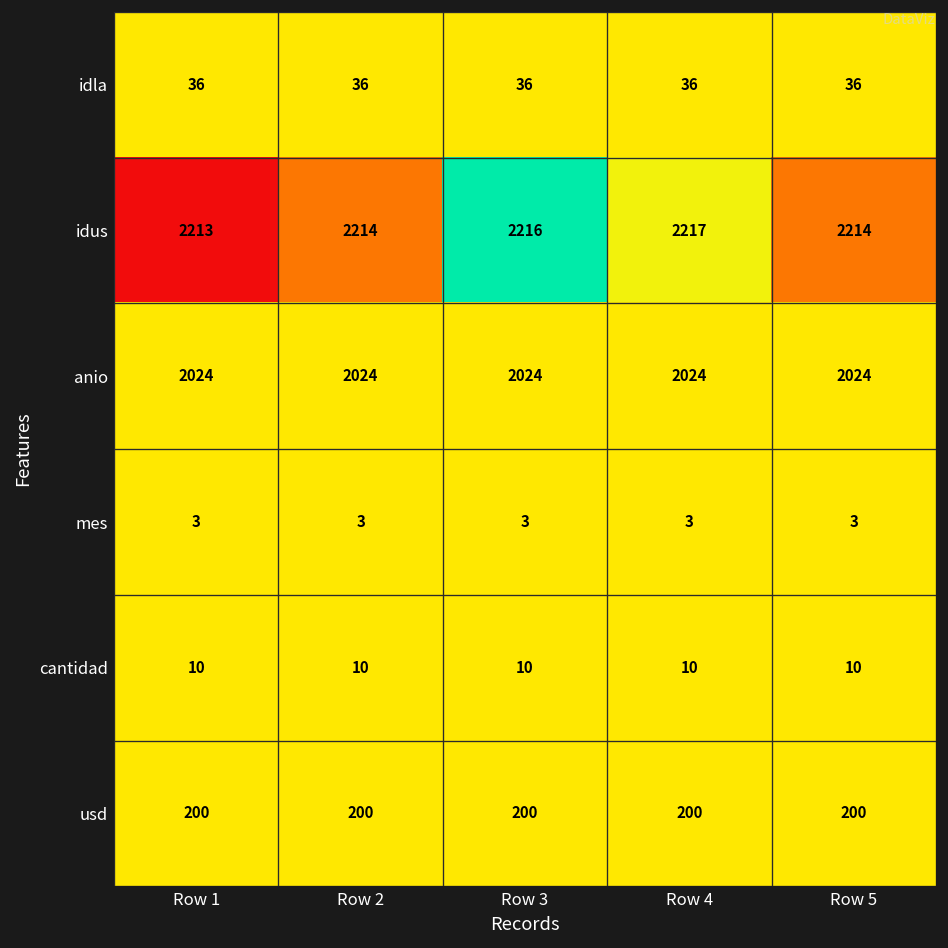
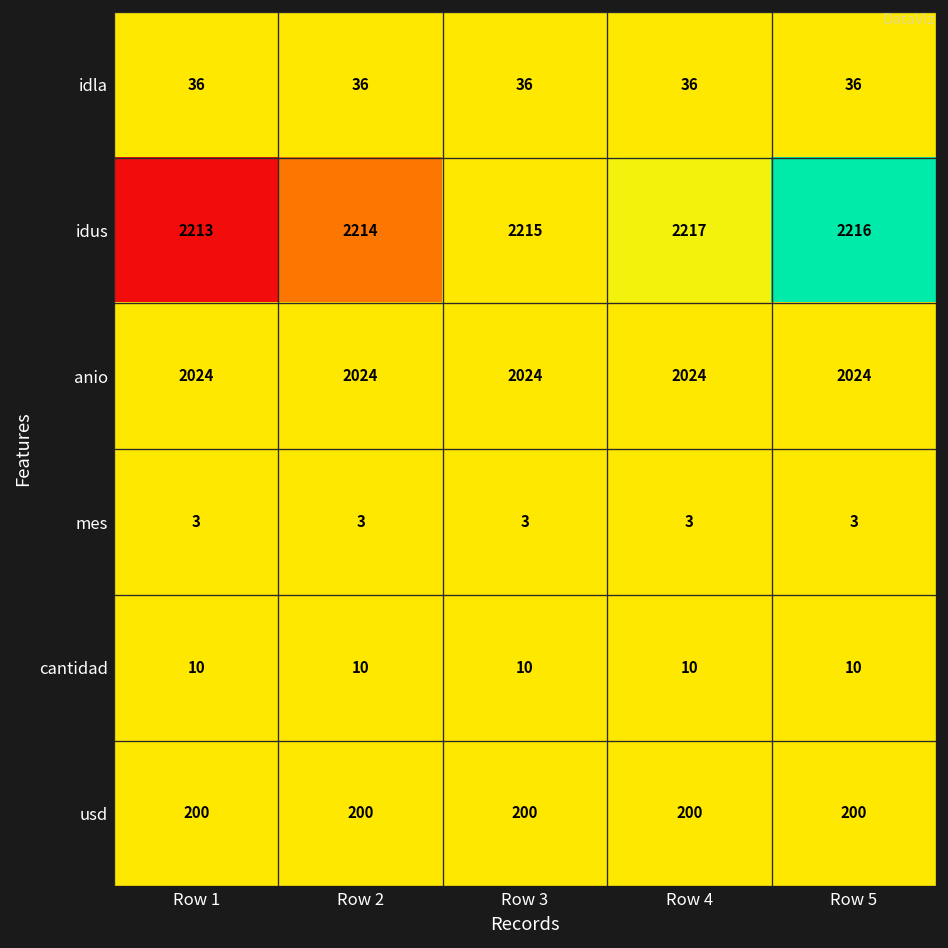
  {
    "idla": {
      "Row 1": 36,
      "Row 2": 36,
      "Row 3": 36,
      "Row 4": 36,
      "Row 5": 36
    },
    "idus": {
      "Row 1": 2213,
      "Row 2": 2214,
-     "Row 3": 2216,
+     "Row 3": 2215,
      "Row 4": 2217,
-     "Row 5": 2214
+     "Row 5": 2216
    },
    "anio": {
      "Row 1": 2024,
      "Row 2": 2024,
      "Row 3": 2024,
      "Row 4": 2024,
      "Row 5": 2024
    },
    "mes": {
      "Row 1": 3,
      "Row 2": 3,
      "Row 3": 3,
      "Row 4": 3,
      "Row 5": 3
    },
    "cantidad": {
      "Row 1": 10,
      "Row 2": 10,
      "Row 3": 10,
      "Row 4": 10,
      "Row 5": 10
    },
    "usd": {
      "Row 1": 200,
      "Row 2": 200,
      "Row 3": 200,
      "Row 4": 200,
      "Row 5": 200
    }
  }
